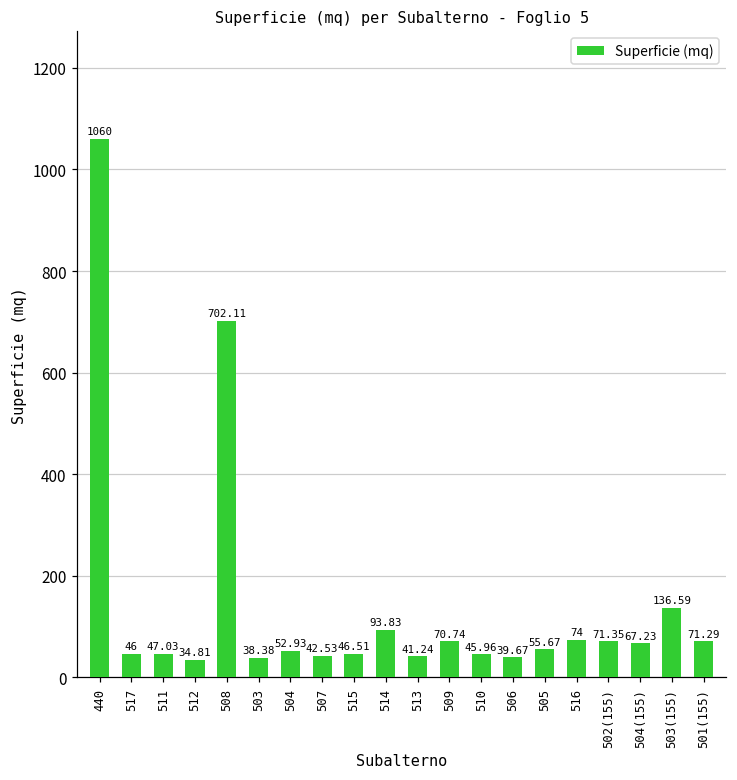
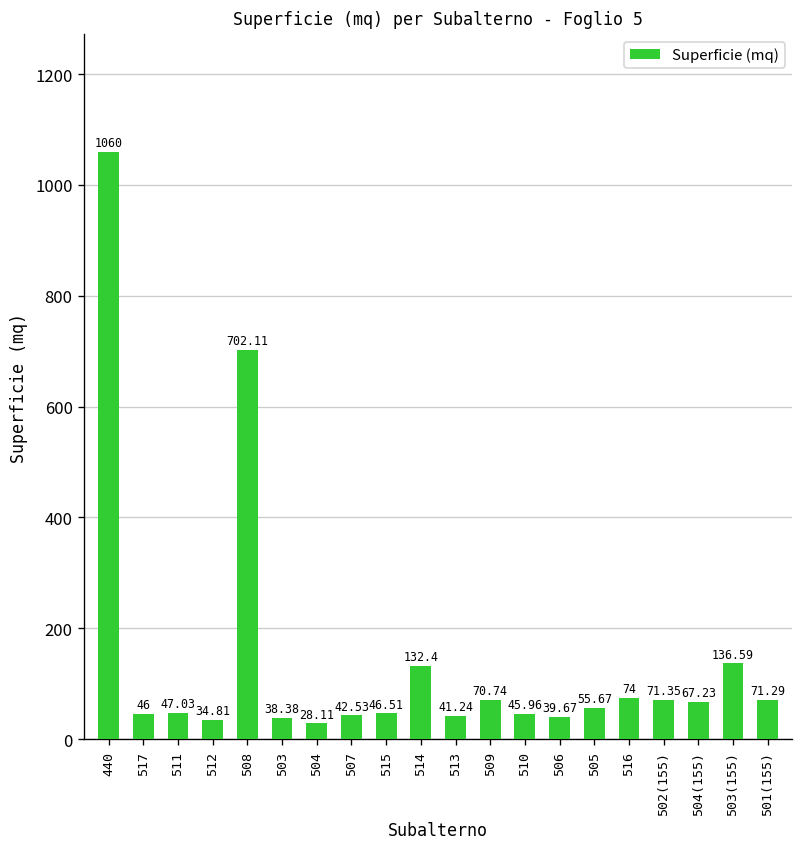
  {
    "440": 1060,
    "517": 46,
    "511": 47.03,
    "512": 34.81,
    "508": 702.11,
    "503": 38.38,
-   "504": 52.93,
+   "504": 28.11,
    "507": 42.53,
    "515": 46.51,
-   "514": 93.83,
+   "514": 132.4,
    "513": 41.24,
    "509": 70.74,
    "510": 45.96,
    "506": 39.67,
    "505": 55.67,
    "516": 74,
    "502(155)": 71.35,
    "504(155)": 67.23,
    "503(155)": 136.59,
    "501(155)": 71.29
  }
